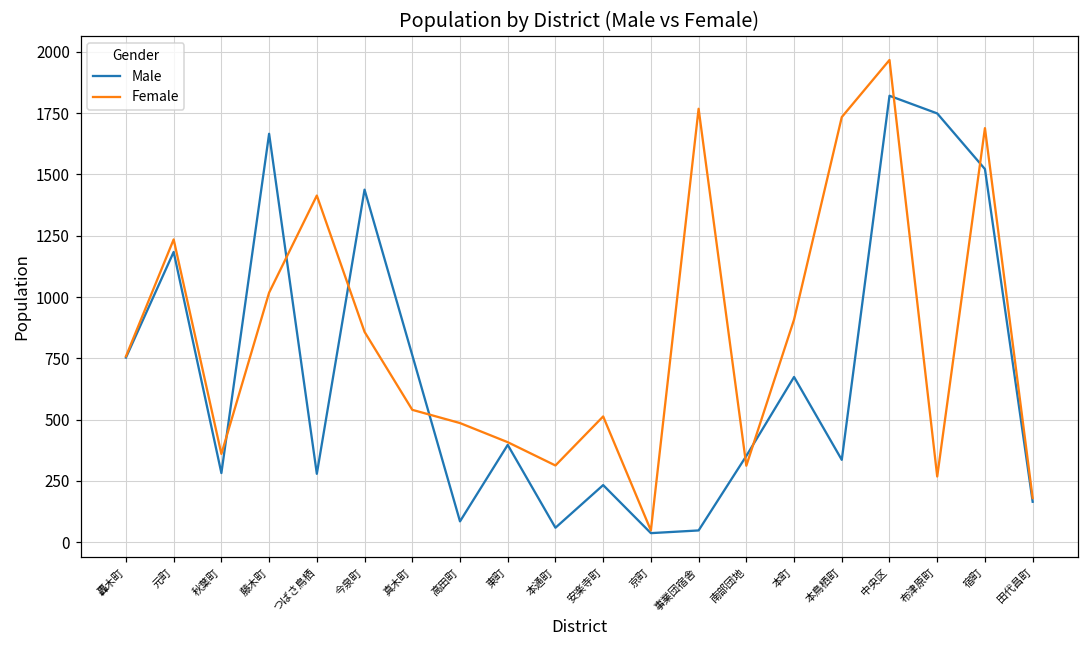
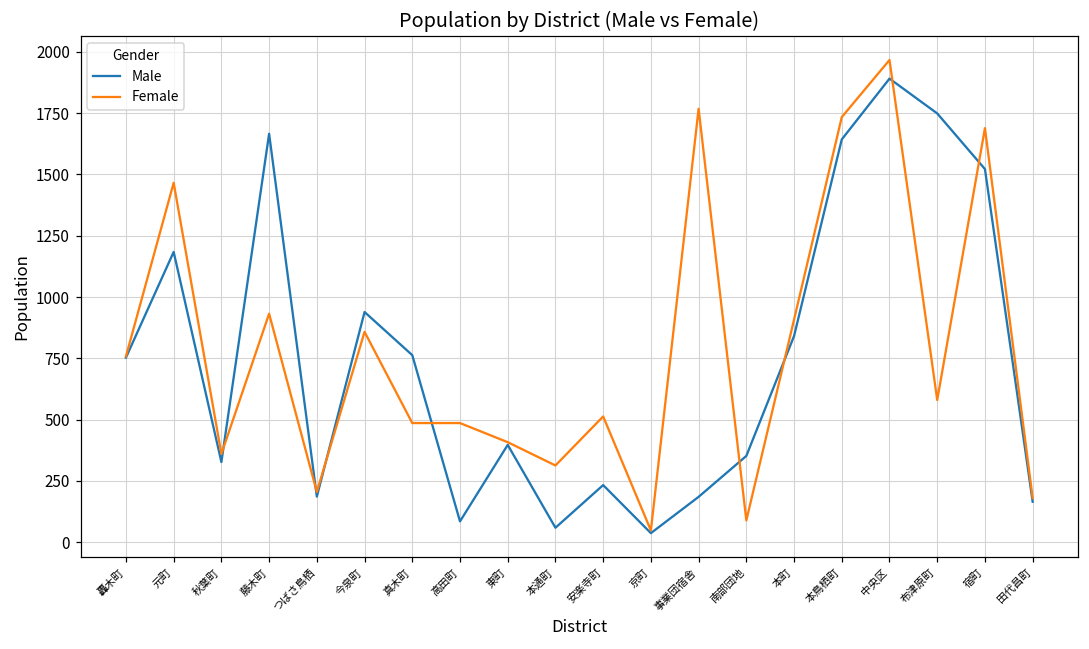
  {
    "Male": {
      "元町": 1180,
-     "秋葉町": 280,
+     "秋葉町": 330,
      "藤木町": 1670,
-     "つばさ鳥栖": 280,
-     "今泉町": 1440,
+     "つばさ鳥栖": 190,
+     "今泉町": 940,
      "真木町": 760,
      "高田町": 90,
      "本通町": 60,
      "安楽寺町": 230,
-     "事業団宿舎": 50,
+     "事業団宿舎": 190,
      "南部団地": 350,
-     "本町": 670,
-     "本鳥栖町": 340,
-     "中央区": 1820,
+     "本町": 840,
+     "本鳥栖町": 1640,
+     "中央区": 1890,
      "布津原町": 1750,
      "宿町": 1520,
      "田代昌町": 170
    },
    "Female": {
-     "元町": 1240,
+     "元町": 1470,
      "秋葉町": 360,
-     "藤木町": 1020,
-     "つばさ鳥栖": 1410,
+     "藤木町": 930,
+     "つばさ鳥栖": 210,
      "今泉町": 860,
-     "真木町": 540,
+     "真木町": 490,
      "高田町": 490,
      "本通町": 310,
      "安楽寺町": 510,
      "事業団宿舎": 1770,
-     "南部団地": 310,
+     "南部団地": 90,
      "本町": 910,
      "本鳥栖町": 1730,
      "中央区": 1970,
-     "布津原町": 270,
+     "布津原町": 580,
      "宿町": 1690,
      "田代昌町": 180
    }
  }
